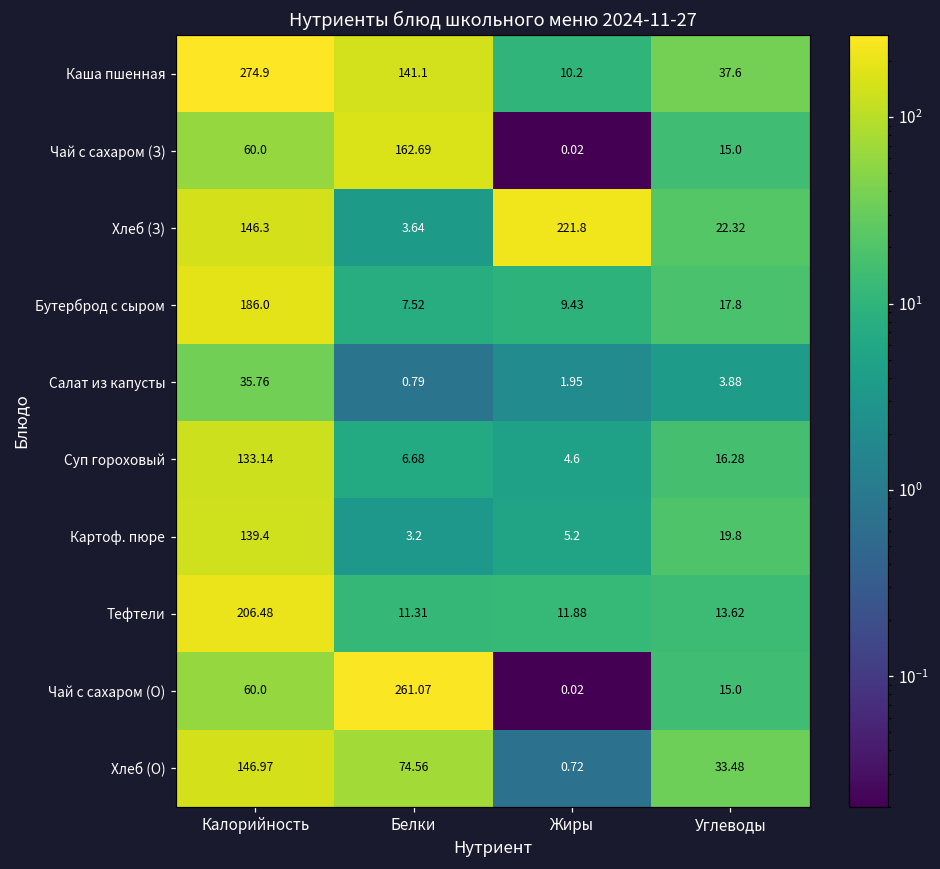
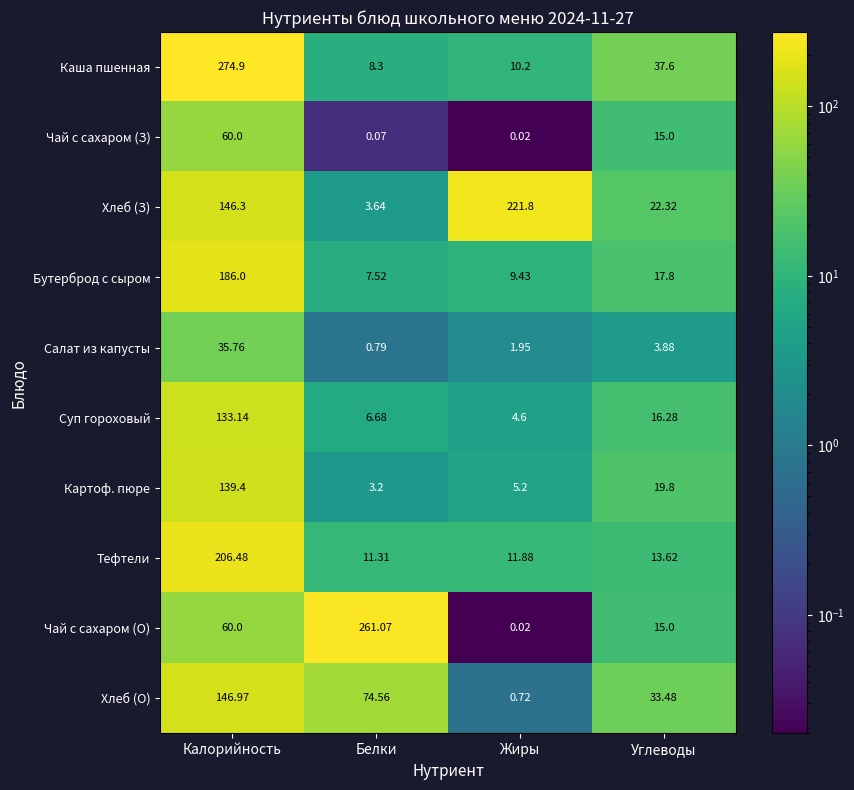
  {
    "Каша пшенная": {
      "Калорийность": 274.9,
-     "Белки": 141.1,
+     "Белки": 8.3,
      "Жиры": 10.2,
      "Углеводы": 37.6
    },
    "Чай с сахаром (З)": {
      "Калорийность": 60.0,
-     "Белки": 162.69,
+     "Белки": 0.07,
      "Жиры": 0.02,
      "Углеводы": 15.0
    },
    "Хлеб (З)": {
      "Калорийность": 146.3,
      "Белки": 3.64,
      "Жиры": 221.8,
      "Углеводы": 22.32
    },
    "Бутерброд с сыром": {
      "Калорийность": 186.0,
      "Белки": 7.52,
      "Жиры": 9.43,
      "Углеводы": 17.8
    },
    "Салат из капусты": {
      "Калорийность": 35.76,
      "Белки": 0.79,
      "Жиры": 1.95,
      "Углеводы": 3.88
    },
    "Суп гороховый": {
      "Калорийность": 133.14,
      "Белки": 6.68,
      "Жиры": 4.6,
      "Углеводы": 16.28
    },
    "Картоф. пюре": {
      "Калорийность": 139.4,
      "Белки": 3.2,
      "Жиры": 5.2,
      "Углеводы": 19.8
    },
    "Тефтели": {
      "Калорийность": 206.48,
      "Белки": 11.31,
      "Жиры": 11.88,
      "Углеводы": 13.62
    },
    "Чай с сахаром (О)": {
      "Калорийность": 60.0,
      "Белки": 261.07,
      "Жиры": 0.02,
      "Углеводы": 15.0
    },
    "Хлеб (О)": {
      "Калорийность": 146.97,
      "Белки": 74.56,
      "Жиры": 0.72,
      "Углеводы": 33.48
    }
  }
